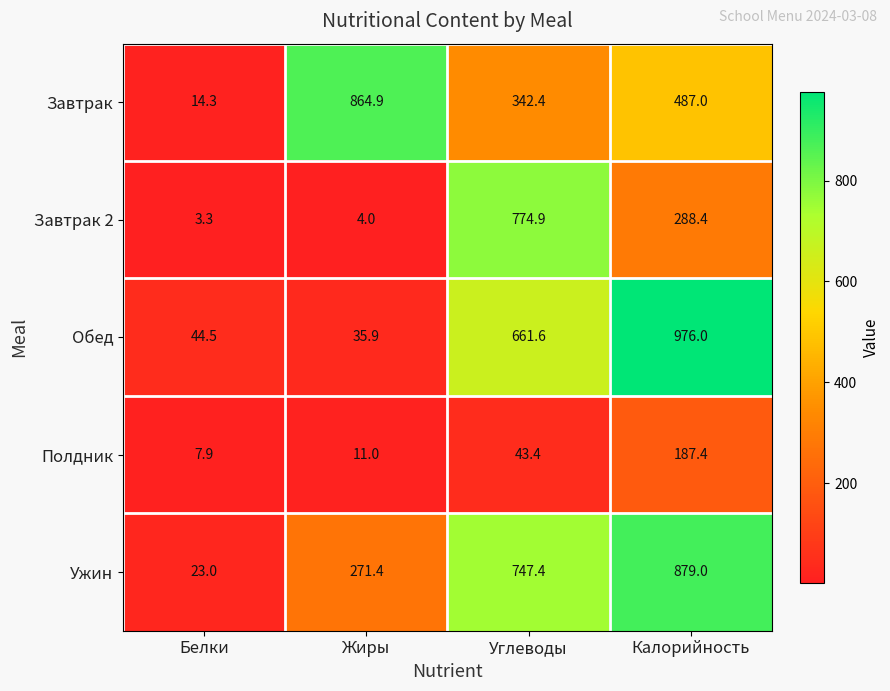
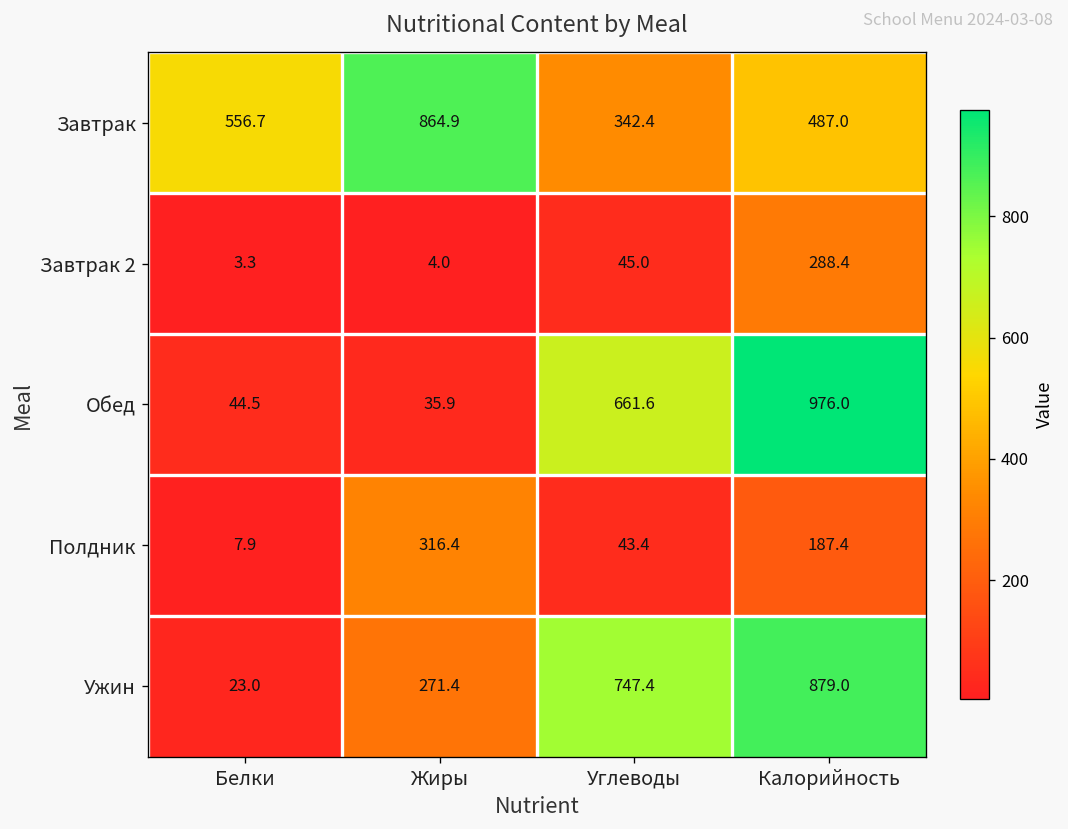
  {
    "Завтрак": {
-     "Белки": 14.3,
+     "Белки": 556.7,
      "Жиры": 864.9,
      "Углеводы": 342.4,
      "Калорийность": 487.0
    },
    "Завтрак 2": {
      "Белки": 3.3,
      "Жиры": 4.0,
-     "Углеводы": 774.9,
+     "Углеводы": 45.0,
      "Калорийность": 288.4
    },
    "Обед": {
      "Белки": 44.5,
      "Жиры": 35.9,
      "Углеводы": 661.6,
      "Калорийность": 976.0
    },
    "Полдник": {
      "Белки": 7.9,
-     "Жиры": 11.0,
+     "Жиры": 316.4,
      "Углеводы": 43.4,
      "Калорийность": 187.4
    },
    "Ужин": {
      "Белки": 23.0,
      "Жиры": 271.4,
      "Углеводы": 747.4,
      "Калорийность": 879.0
    }
  }
